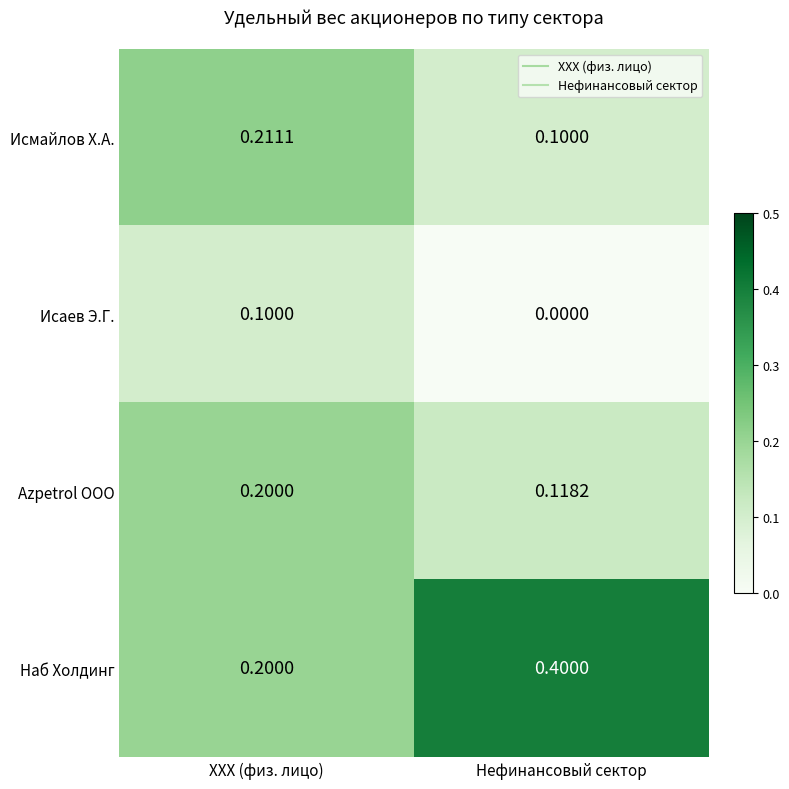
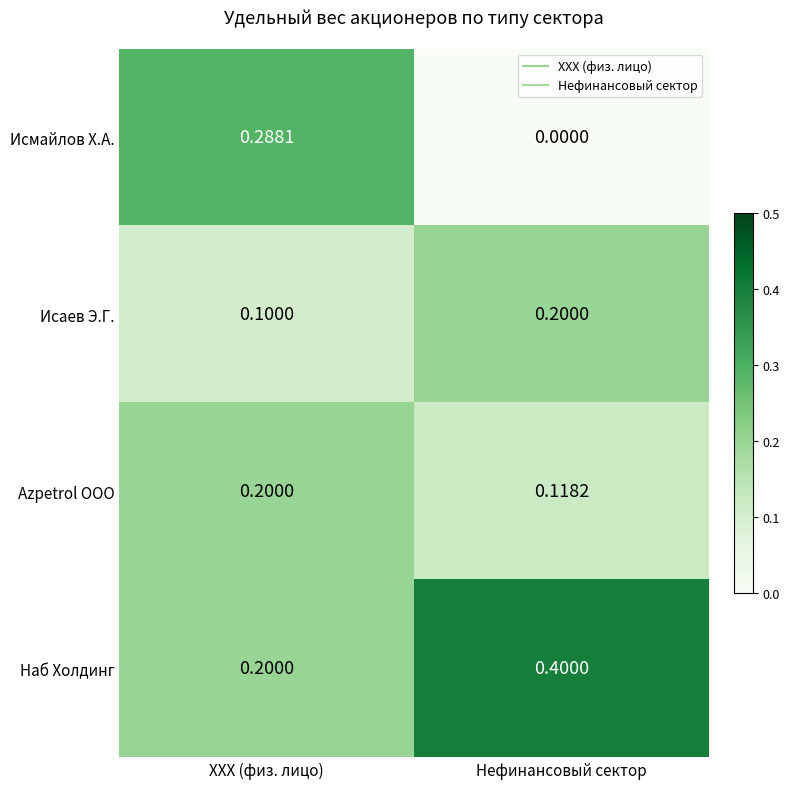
  {
    "Исмайлов Х.А.": {
-     "XXX (физ. лицо)": 0.2111,
-     "Нефинансовый сектор": 0.1000
+     "XXX (физ. лицо)": 0.2881,
+     "Нефинансовый сектор": 0.0000
    },
    "Исаев Э.Г.": {
      "XXX (физ. лицо)": 0.1000,
-     "Нефинансовый сектор": 0.0000
+     "Нефинансовый сектор": 0.2000
    },
    "Azpetrol ООО": {
      "XXX (физ. лицо)": 0.2000,
      "Нефинансовый сектор": 0.1182
    },
    "Наб Холдинг": {
      "XXX (физ. лицо)": 0.2000,
      "Нефинансовый сектор": 0.4000
    }
  }
